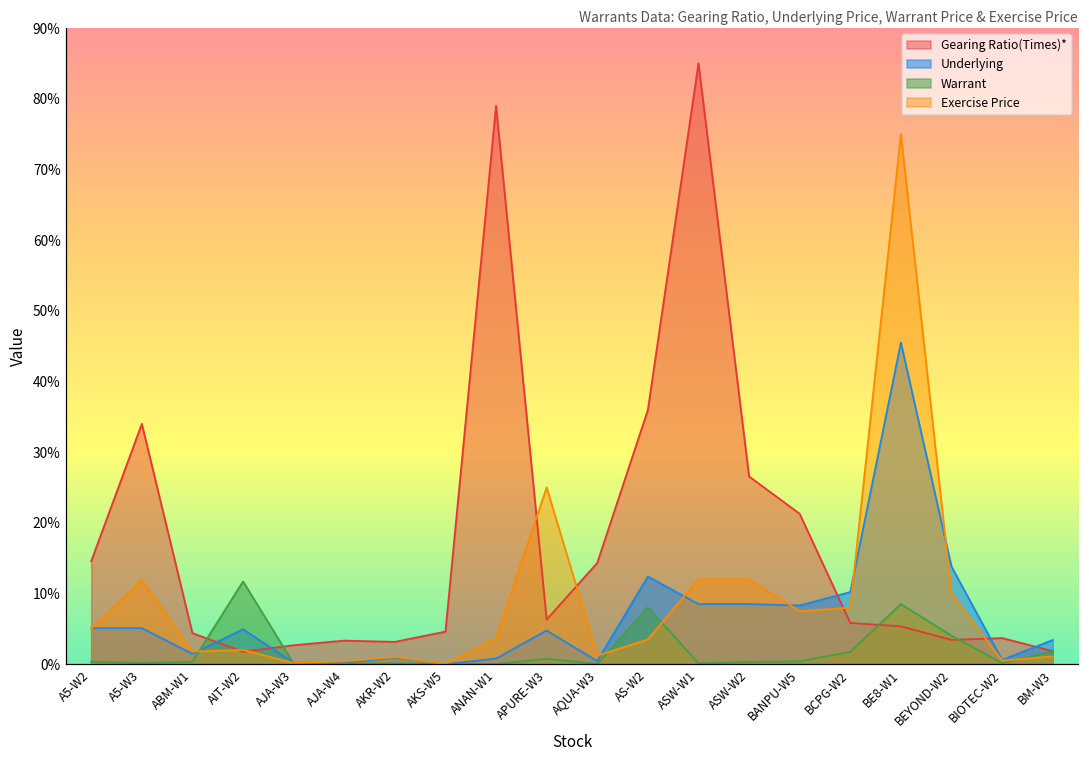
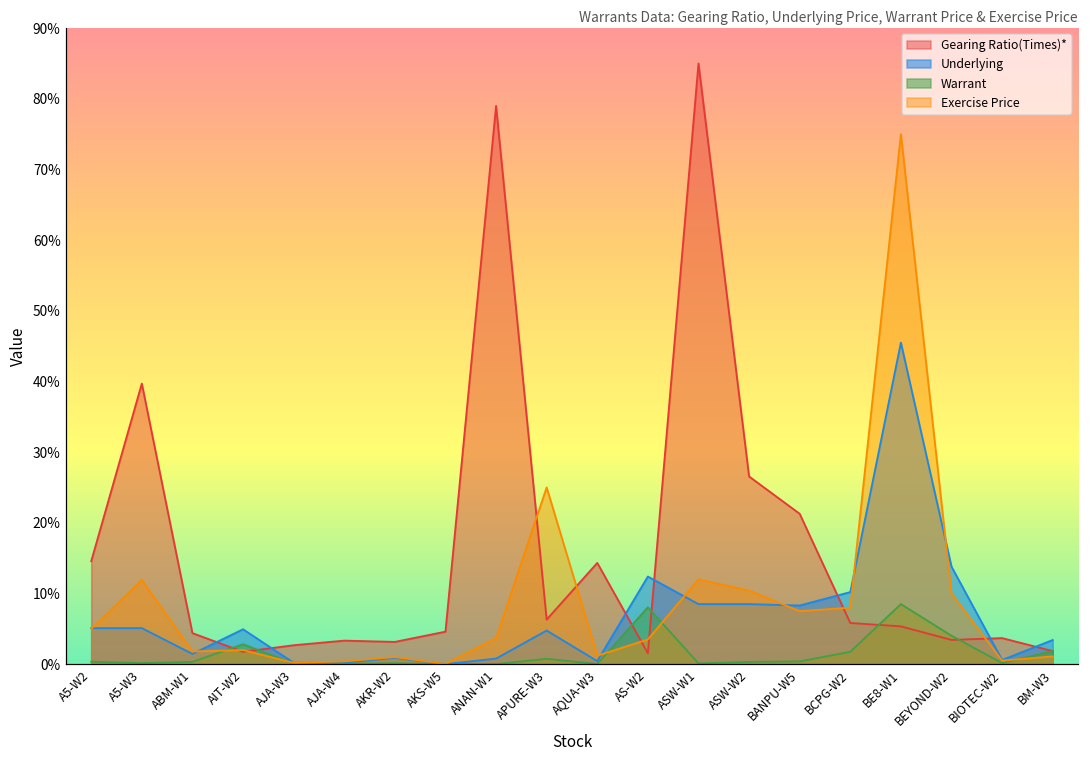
  {
    "Gearing Ratio(Times)*": {
      "A5-W2": "15%",
-     "A5-W3": "34%",
+     "A5-W3": "40%",
      "ABM-W1": "4%",
      "AJA-W3": "3%",
      "AJA-W4": "3%",
      "AKR-W2": "3%",
      "AKS-W5": "5%",
      "ANAN-W1": "79%",
      "APURE-W3": "6%",
      "AQUA-W3": "14%",
-     "AS-W2": "36%",
+     "AS-W2": "2%",
      "ASW-W1": "85%",
      "ASW-W2": "27%",
      "BANPU-W5": "21%",
      "BCPG-W2": "6%",
      "BE8-W1": "5%",
      "BEYOND-W2": "3%",
      "BIOTEC-W2": "4%"
    },
    "Underlying": {
      "A5-W3": "5%",
      "AIT-W2": "5%",
      "ANAN-W1": "1%",
      "APURE-W3": "5%",
      "AQUA-W3": "0%",
      "AS-W2": "12%",
      "ASW-W1": "9%",
      "ASW-W2": "9%",
      "BANPU-W5": "8%",
      "BCPG-W2": "10%",
      "BE8-W1": "46%",
      "BEYOND-W2": "14%",
      "BM-W3": "3%"
    },
    "Warrant": {
      "A5-W2": "0%",
      "A5-W3": "0%",
      "ABM-W1": "0%",
-     "AIT-W2": "12%",
+     "AIT-W2": "3%",
      "AKR-W2": "0%",
      "ANAN-W1": "0%",
      "APURE-W3": "1%",
      "AQUA-W3": "0%",
      "AS-W2": "8%",
      "ASW-W1": "0%",
      "ASW-W2": "0%",
      "BANPU-W5": "0%",
      "BCPG-W2": "2%",
      "BE8-W1": "9%",
      "BEYOND-W2": "4%"
    },
    "Exercise Price": {
      "A5-W3": "12%",
      "ANAN-W1": "4%",
      "APURE-W3": "25%",
      "AQUA-W3": "1%",
      "AS-W2": "4%",
      "ASW-W1": "12%",
-     "ASW-W2": "12%",
+     "ASW-W2": "10%",
      "BANPU-W5": "8%",
      "BCPG-W2": "8%",
      "BE8-W1": "75%",
      "BEYOND-W2": "10%",
      "BM-W3": "1%"
    }
  }
